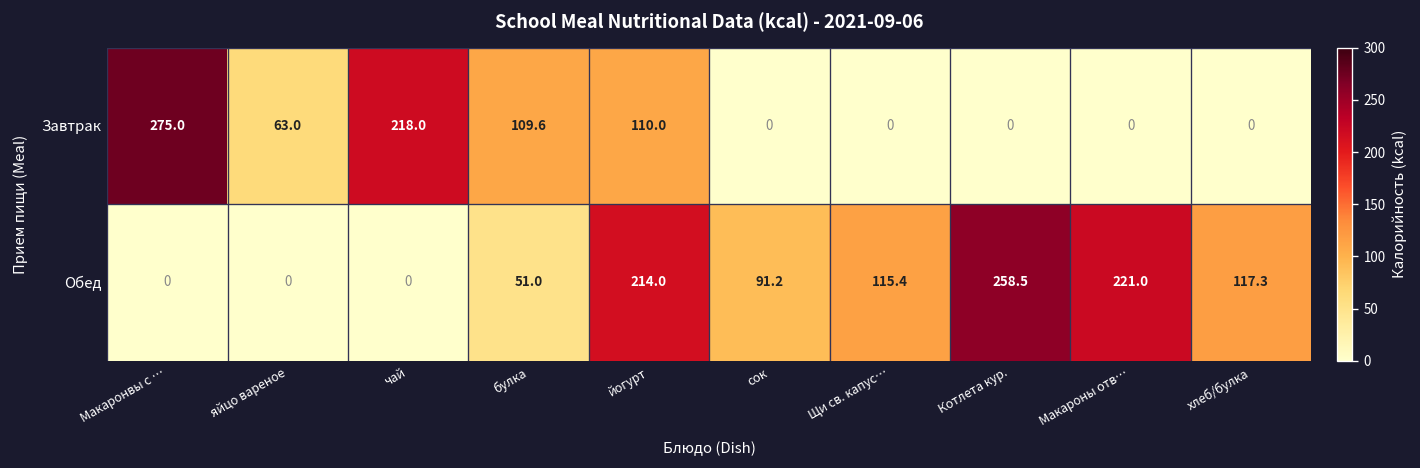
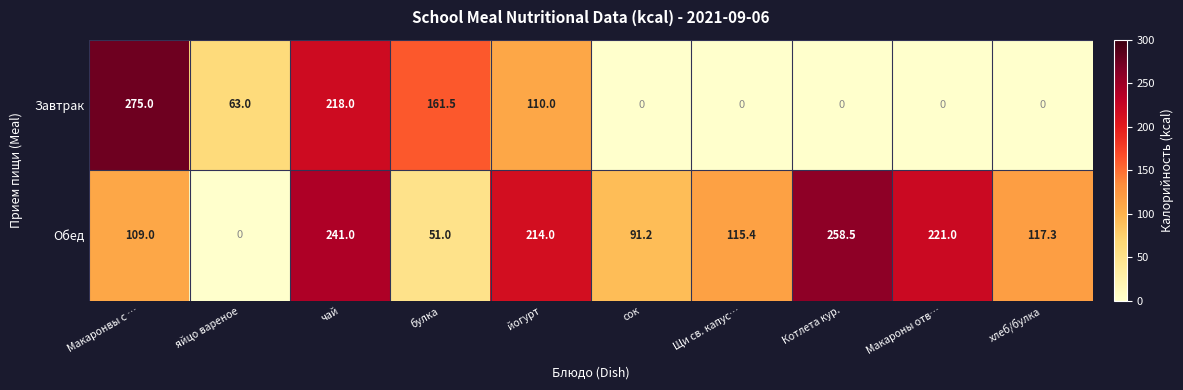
  {
    "Завтрак": {
      "Макаронвы с …": 275.0,
      "яйцо вареное": 63.0,
      "чай": 218.0,
-     "булка": 109.6,
+     "булка": 161.5,
      "йогурт": 110.0,
      "сок": 0,
      "Щи св. капус…": 0,
      "Котлета кур.": 0,
      "Макароны отв…": 0,
      "хлеб/булка": 0
    },
    "Обед": {
-     "Макаронвы с …": 0,
+     "Макаронвы с …": 109.0,
      "яйцо вареное": 0,
-     "чай": 0,
+     "чай": 241.0,
      "булка": 51.0,
      "йогурт": 214.0,
      "сок": 91.2,
      "Щи св. капус…": 115.4,
      "Котлета кур.": 258.5,
      "Макароны отв…": 221.0,
      "хлеб/булка": 117.3
    }
  }
